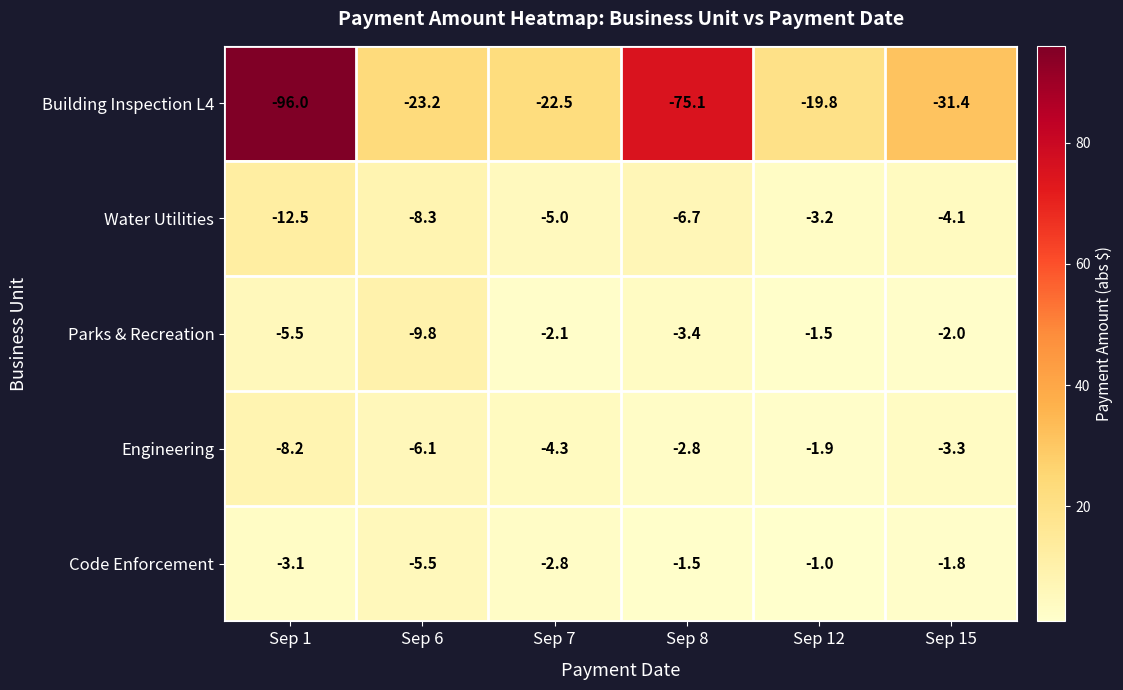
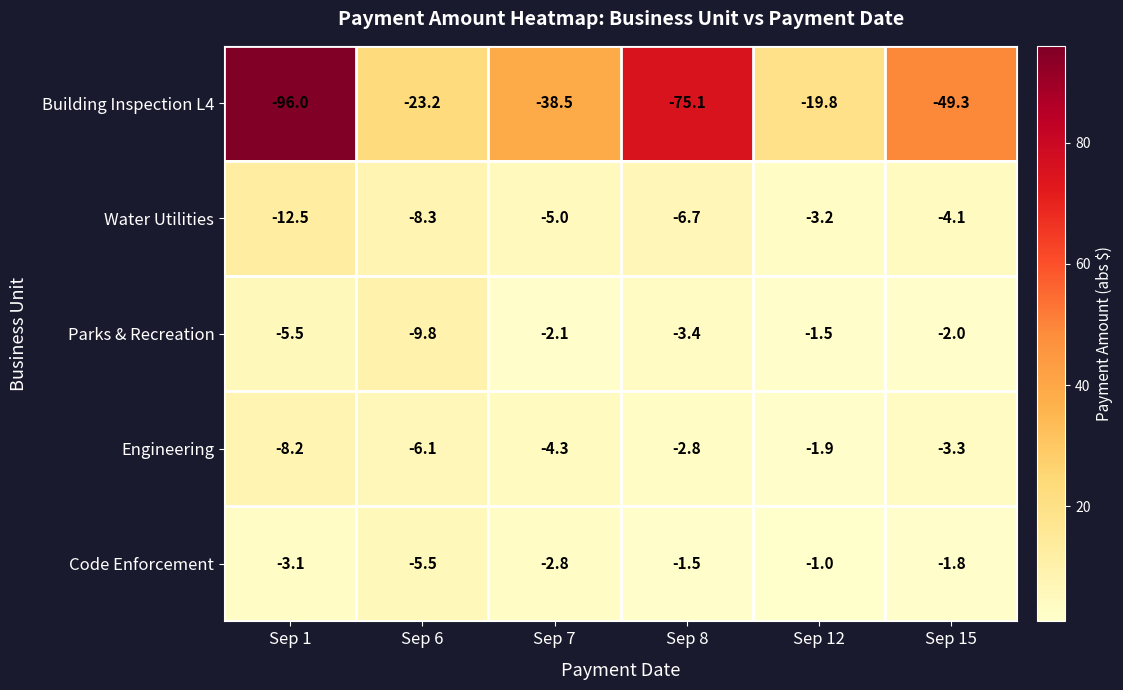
  {
    "Building Inspection L4": {
      "Sep 1": -96.0,
      "Sep 6": -23.2,
-     "Sep 7": -22.5,
+     "Sep 7": -38.5,
      "Sep 8": -75.1,
      "Sep 12": -19.8,
-     "Sep 15": -31.4
+     "Sep 15": -49.3
    },
    "Water Utilities": {
      "Sep 1": -12.5,
      "Sep 6": -8.3,
      "Sep 7": -5.0,
      "Sep 8": -6.7,
      "Sep 12": -3.2,
      "Sep 15": -4.1
    },
    "Parks & Recreation": {
      "Sep 1": -5.5,
      "Sep 6": -9.8,
      "Sep 7": -2.1,
      "Sep 8": -3.4,
      "Sep 12": -1.5,
      "Sep 15": -2.0
    },
    "Engineering": {
      "Sep 1": -8.2,
      "Sep 6": -6.1,
      "Sep 7": -4.3,
      "Sep 8": -2.8,
      "Sep 12": -1.9,
      "Sep 15": -3.3
    },
    "Code Enforcement": {
      "Sep 1": -3.1,
      "Sep 6": -5.5,
      "Sep 7": -2.8,
      "Sep 8": -1.5,
      "Sep 12": -1.0,
      "Sep 15": -1.8
    }
  }
